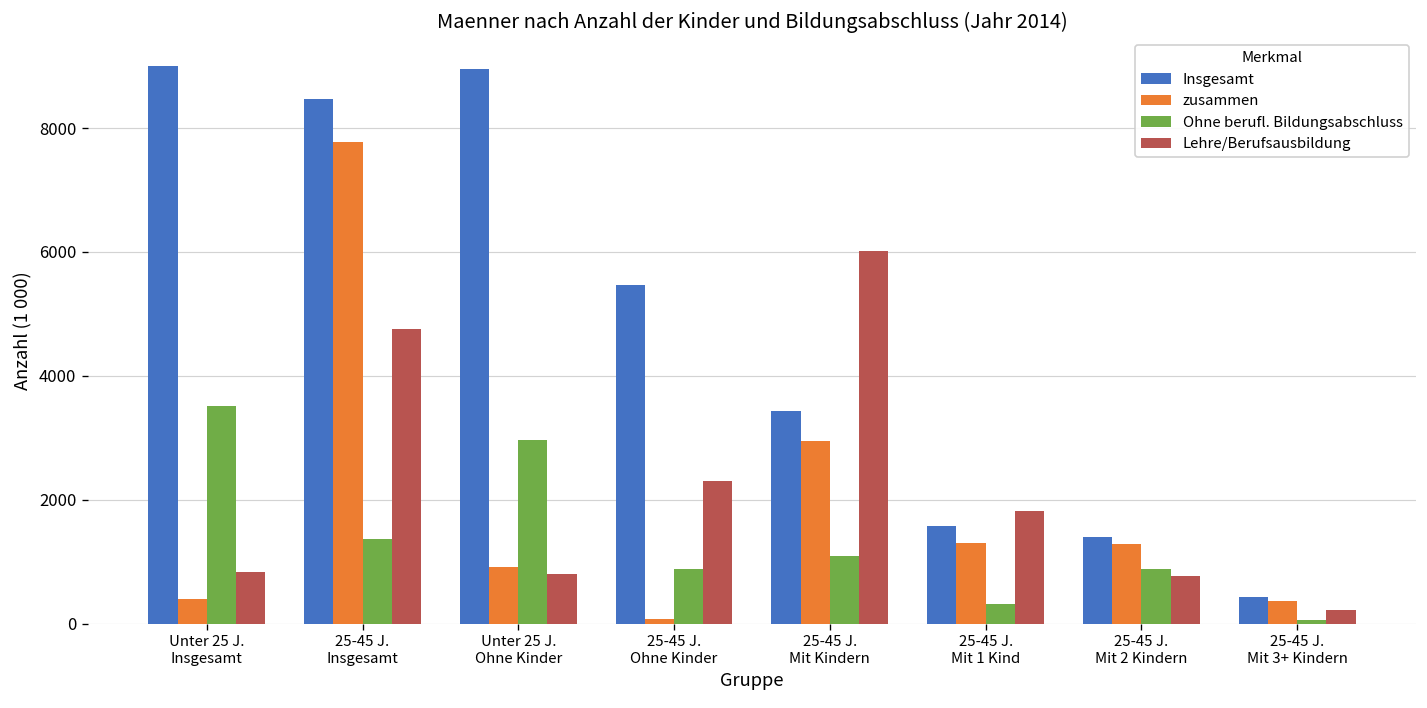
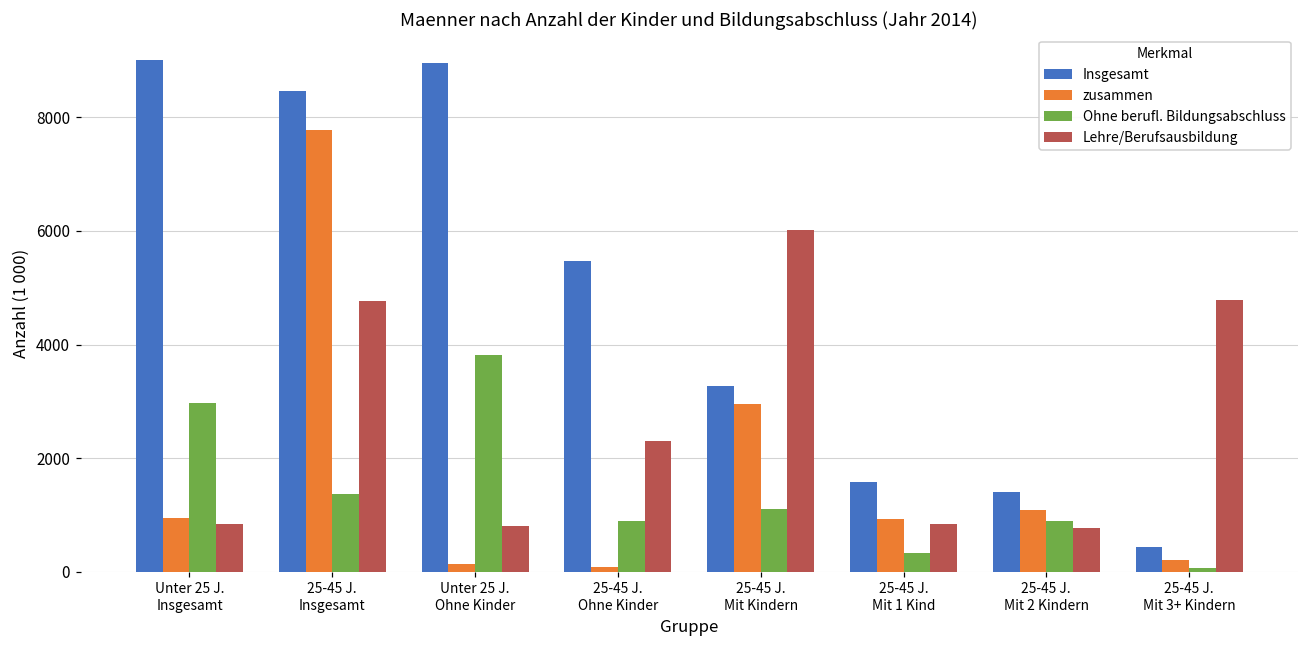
  {
    "Insgesamt": {
      "Unter 25 J. Insgesamt": 9000,
      "25-45 J. Insgesamt": 8500,
      "Unter 25 J. Ohne Kinder": 9000,
      "25-45 J. Ohne Kinder": 5500,
-     "25-45 J. Mit Kindern": 3400,
+     "25-45 J. Mit Kindern": 3300,
      "25-45 J. Mit 1 Kind": 1600,
      "25-45 J. Mit 2 Kindern": 1400,
      "25-45 J. Mit 3+ Kindern": 400
    },
    "zusammen": {
-     "Unter 25 J. Insgesamt": 400,
+     "Unter 25 J. Insgesamt": 900,
      "25-45 J. Insgesamt": 7800,
-     "Unter 25 J. Ohne Kinder": 900,
+     "Unter 25 J. Ohne Kinder": 100,
      "25-45 J. Ohne Kinder": 100,
      "25-45 J. Mit Kindern": 3000,
-     "25-45 J. Mit 1 Kind": 1300,
-     "25-45 J. Mit 2 Kindern": 1300,
-     "25-45 J. Mit 3+ Kindern": 400
+     "25-45 J. Mit 1 Kind": 900,
+     "25-45 J. Mit 2 Kindern": 1100,
+     "25-45 J. Mit 3+ Kindern": 200
    },
    "Ohne berufl. Bildungsabschluss": {
-     "Unter 25 J. Insgesamt": 3500,
+     "Unter 25 J. Insgesamt": 3000,
      "25-45 J. Insgesamt": 1400,
-     "Unter 25 J. Ohne Kinder": 3000,
+     "Unter 25 J. Ohne Kinder": 3800,
      "25-45 J. Ohne Kinder": 900,
      "25-45 J. Mit Kindern": 1100,
      "25-45 J. Mit 1 Kind": 300,
      "25-45 J. Mit 2 Kindern": 900,
      "25-45 J. Mit 3+ Kindern": 100
    },
    "Lehre/Berufsausbildung": {
      "Unter 25 J. Insgesamt": 800,
      "25-45 J. Insgesamt": 4800,
      "Unter 25 J. Ohne Kinder": 800,
      "25-45 J. Ohne Kinder": 2300,
      "25-45 J. Mit Kindern": 6000,
-     "25-45 J. Mit 1 Kind": 1800,
+     "25-45 J. Mit 1 Kind": 800,
      "25-45 J. Mit 2 Kindern": 800,
-     "25-45 J. Mit 3+ Kindern": 200
+     "25-45 J. Mit 3+ Kindern": 4800
    }
  }
